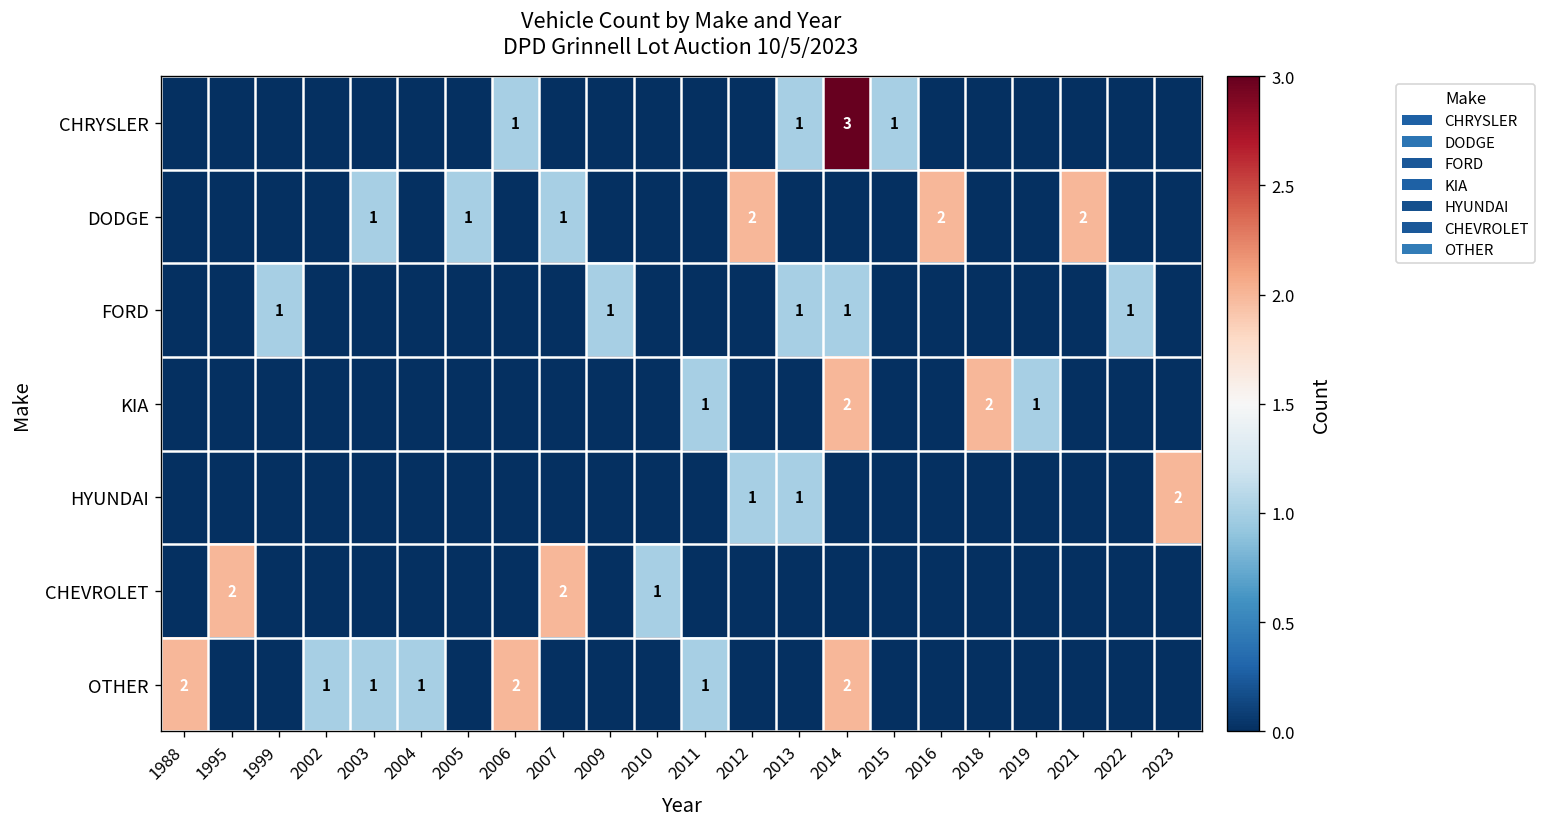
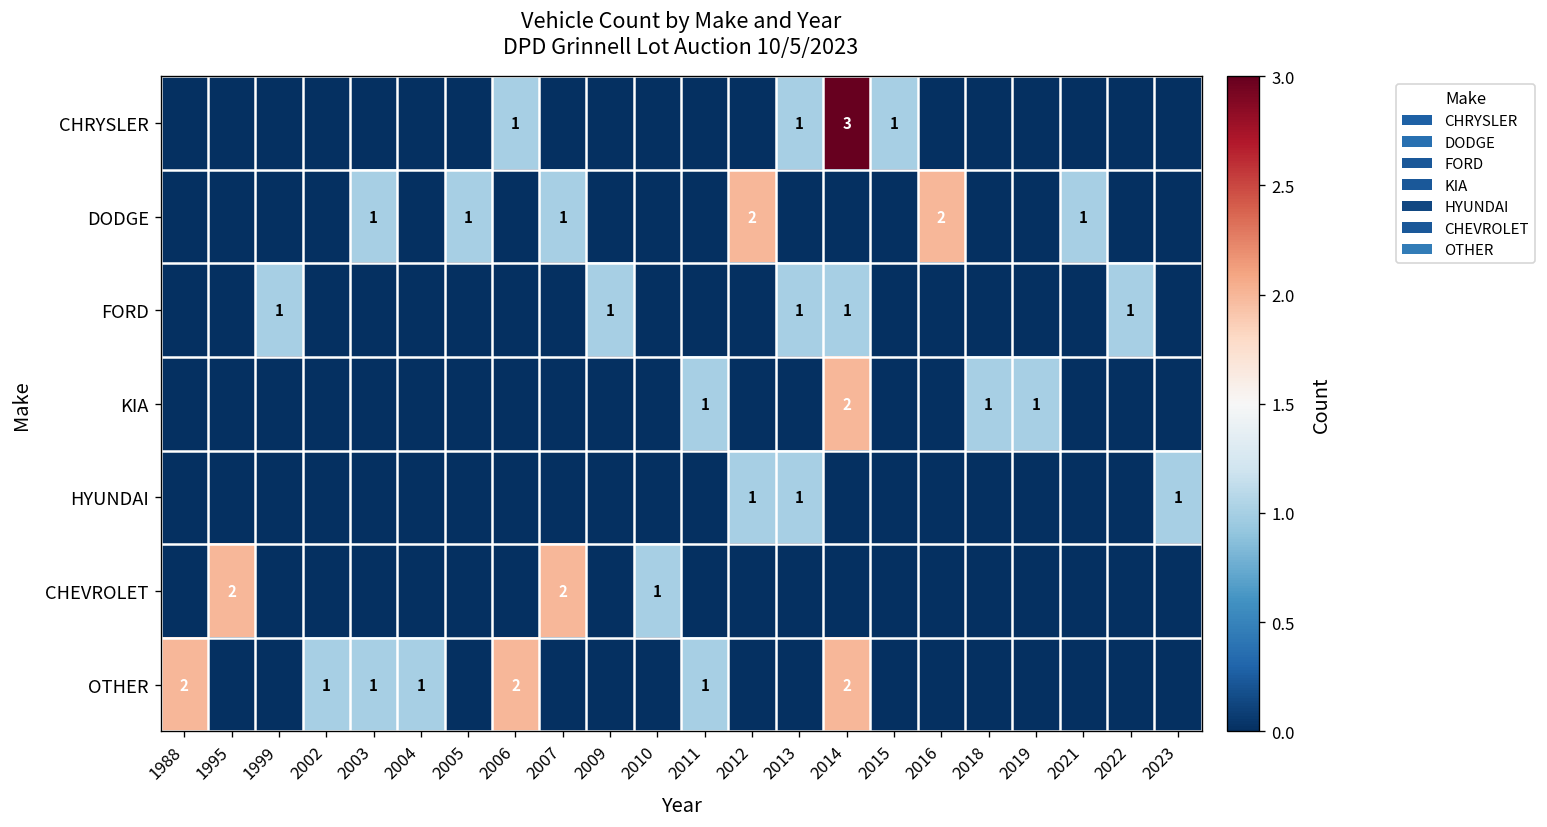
  {
    "CHRYSLER": {
      "2006": 1,
      "2013": 1,
      "2014": 3,
      "2015": 1
    },
    "DODGE": {
      "2003": 1,
      "2005": 1,
      "2007": 1,
      "2012": 2,
      "2016": 2,
-     "2021": 2
+     "2021": 1
    },
    "FORD": {
      "1999": 1,
      "2009": 1,
      "2013": 1,
      "2014": 1,
      "2022": 1
    },
    "KIA": {
      "2011": 1,
      "2014": 2,
-     "2018": 2,
+     "2018": 1,
      "2019": 1
    },
    "HYUNDAI": {
      "2012": 1,
      "2013": 1,
-     "2023": 2
+     "2023": 1
    },
    "CHEVROLET": {
      "1995": 2,
      "2007": 2,
      "2010": 1
    },
    "OTHER": {
      "1988": 2,
      "2002": 1,
      "2003": 1,
      "2004": 1,
      "2006": 2,
      "2011": 1,
      "2014": 2
    }
  }
